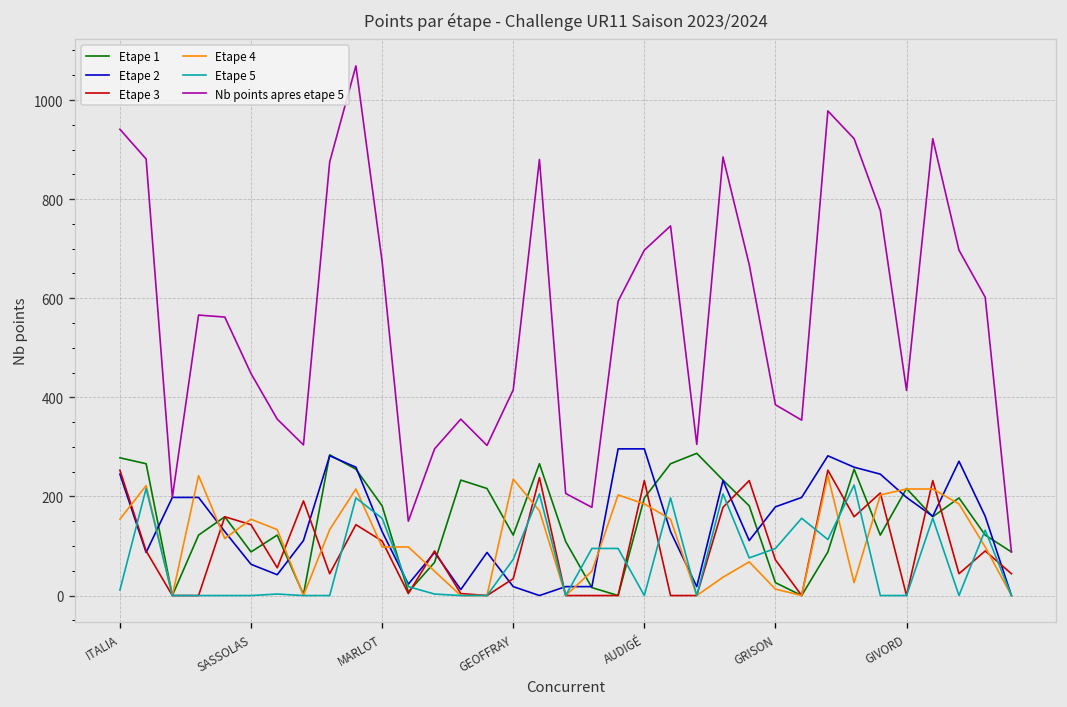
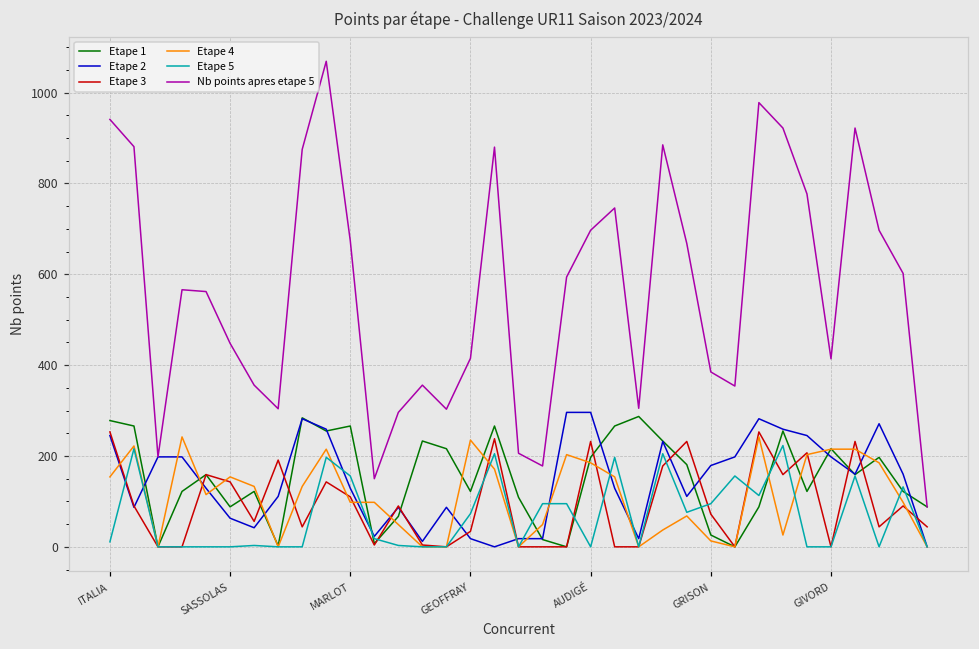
  {
    "Etape 1": {
      "ITALIA": 280,
      "SASSOLAS": 90,
-     "MARLOT": 180,
+     "MARLOT": 270,
      "GEOFFRAY": 120,
      "AUDIGÉ": 200,
      "GRISON": 30
    },
    "Etape 2": {
      "ITALIA": 250,
      "SASSOLAS": 60,
      "MARLOT": 130,
      "GEOFFRAY": 20,
      "AUDIGÉ": 300,
      "GRISON": 180,
      "GIVORD": 200
    },
    "Etape 3": {
      "ITALIA": 250,
      "SASSOLAS": 140,
      "MARLOT": 110,
      "GEOFFRAY": 30,
      "AUDIGÉ": 230,
      "GRISON": 70
    },
    "Etape 4": {
      "ITALIA": 150,
      "SASSOLAS": 150,
      "MARLOT": 100,
      "GEOFFRAY": 240,
      "AUDIGÉ": 190,
      "GRISON": 10
    },
    "Etape 5": {
      "ITALIA": 10,
      "SASSOLAS": 0,
      "MARLOT": 160,
      "GEOFFRAY": 70,
      "AUDIGÉ": 0,
      "GRISON": 100
    },
    "Nb points apres etape 5": {
      "ITALIA": 940,
      "SASSOLAS": 450,
      "MARLOT": 670,
      "GEOFFRAY": 420,
      "AUDIGÉ": 700,
      "GRISON": 390,
      "GIVORD": 410
    }
  }
